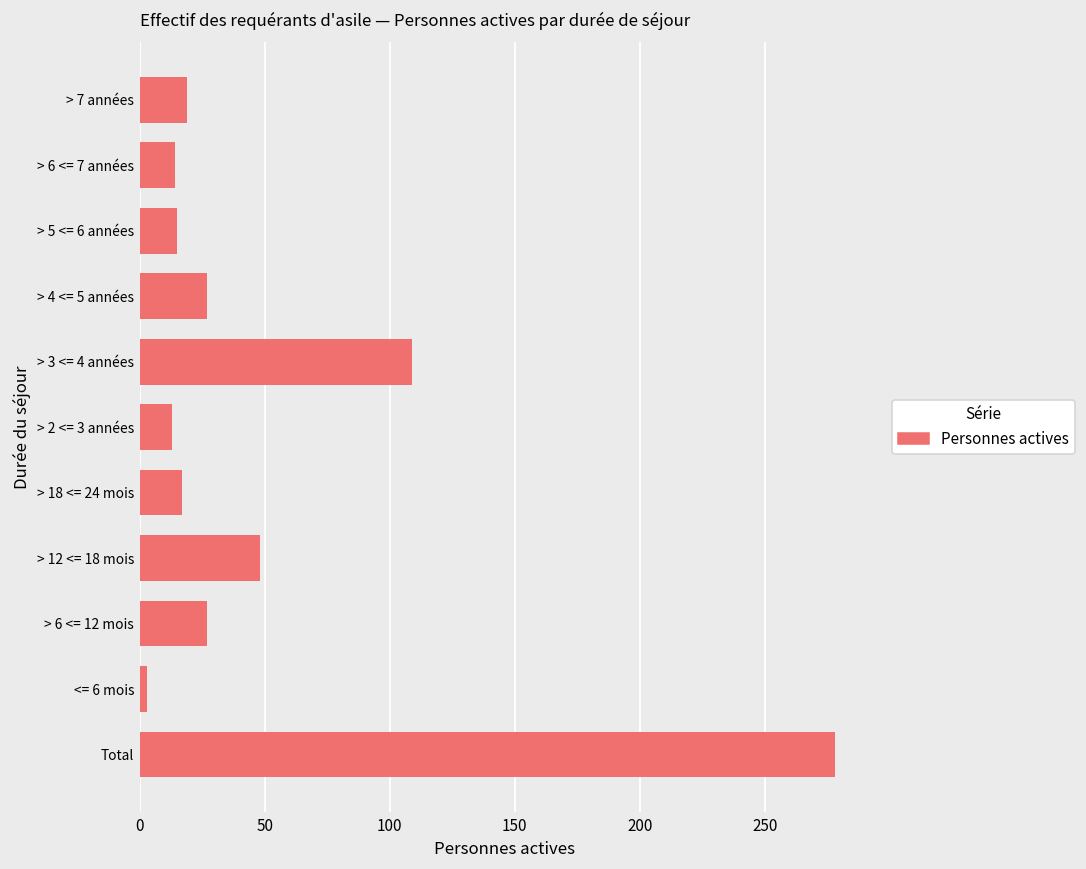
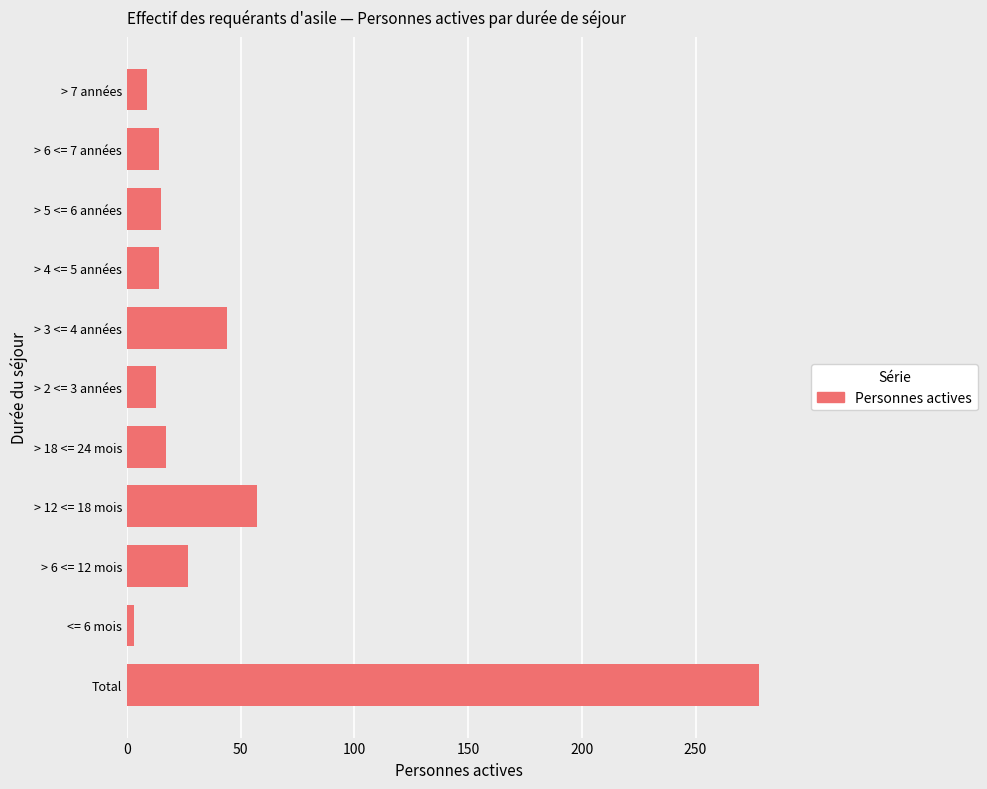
  {
-   "> 7 années": 19,
+   "> 7 années": 9,
    "> 6 <= 7 années": 14,
    "> 5 <= 6 années": 15,
-   "> 4 <= 5 années": 27,
-   "> 3 <= 4 années": 109,
+   "> 4 <= 5 années": 14,
+   "> 3 <= 4 années": 44,
    "> 2 <= 3 années": 13,
    "> 18 <= 24 mois": 17,
-   "> 12 <= 18 mois": 48,
+   "> 12 <= 18 mois": 57,
    "> 6 <= 12 mois": 27,
    "<= 6 mois": 3,
    "Total": 278
  }
